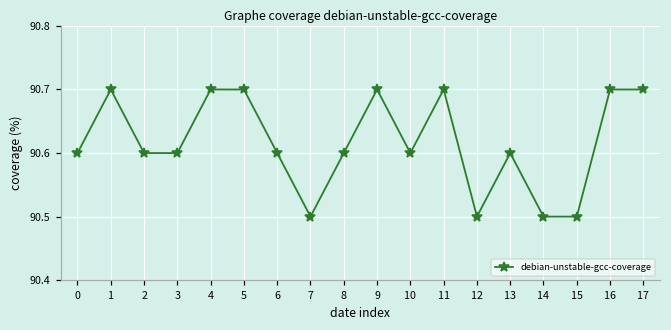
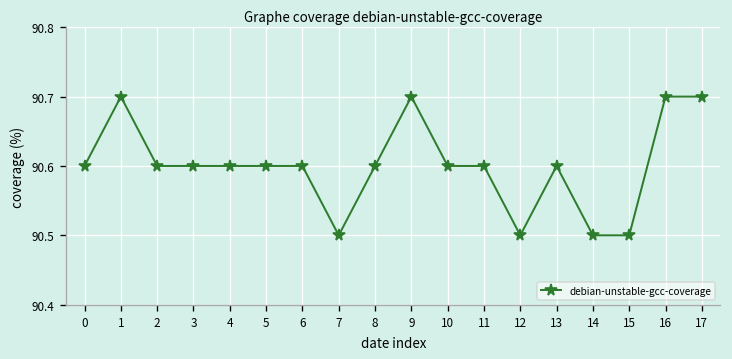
  {
    "0": 90.6,
    "1": 90.7,
    "2": 90.6,
    "3": 90.6,
-   "4": 90.7,
-   "5": 90.7,
+   "4": 90.6,
+   "5": 90.6,
    "6": 90.6,
    "7": 90.5,
    "8": 90.6,
    "9": 90.7,
    "10": 90.6,
-   "11": 90.7,
+   "11": 90.6,
    "12": 90.5,
    "13": 90.6,
    "14": 90.5,
    "15": 90.5,
    "16": 90.7,
    "17": 90.7
  }
